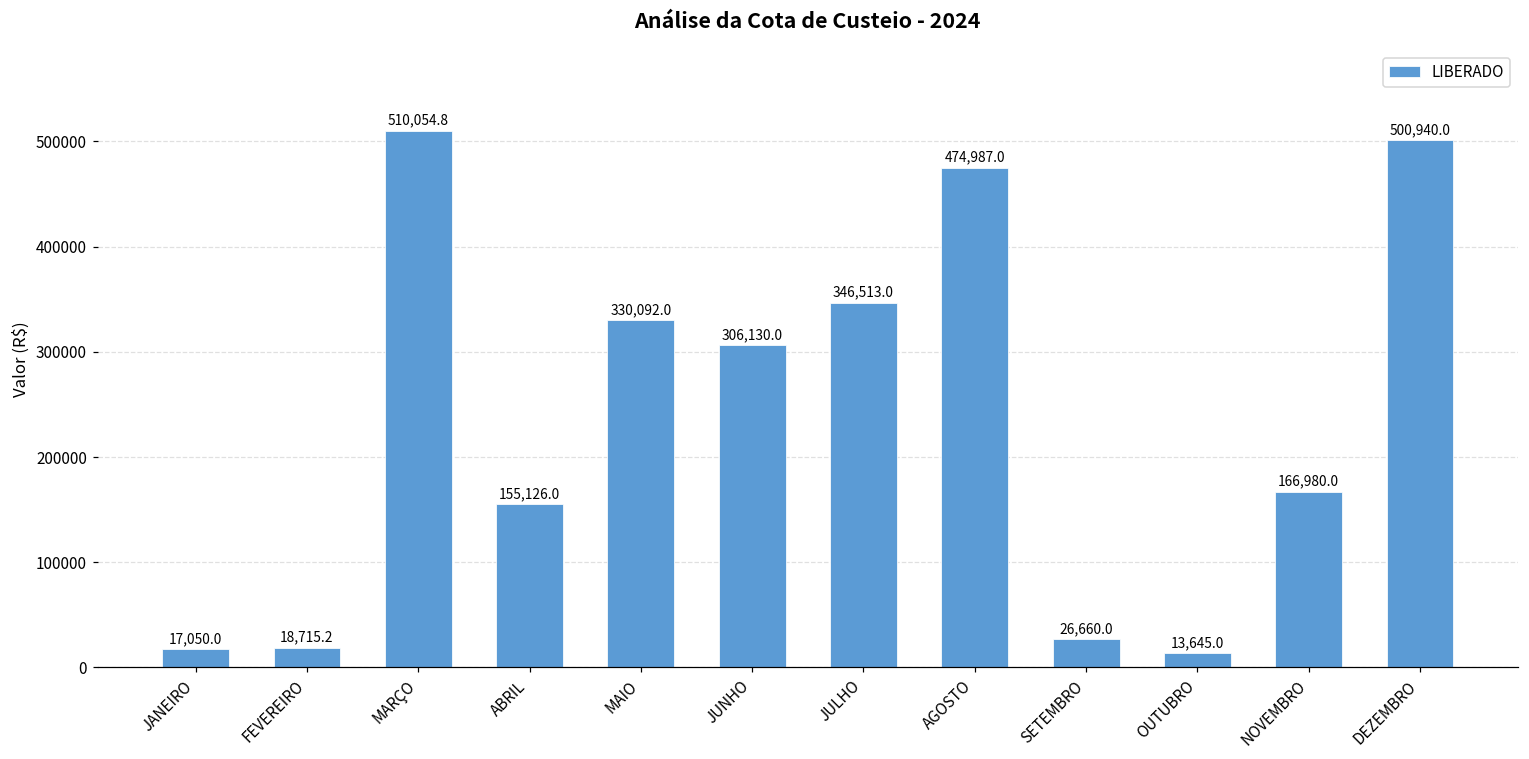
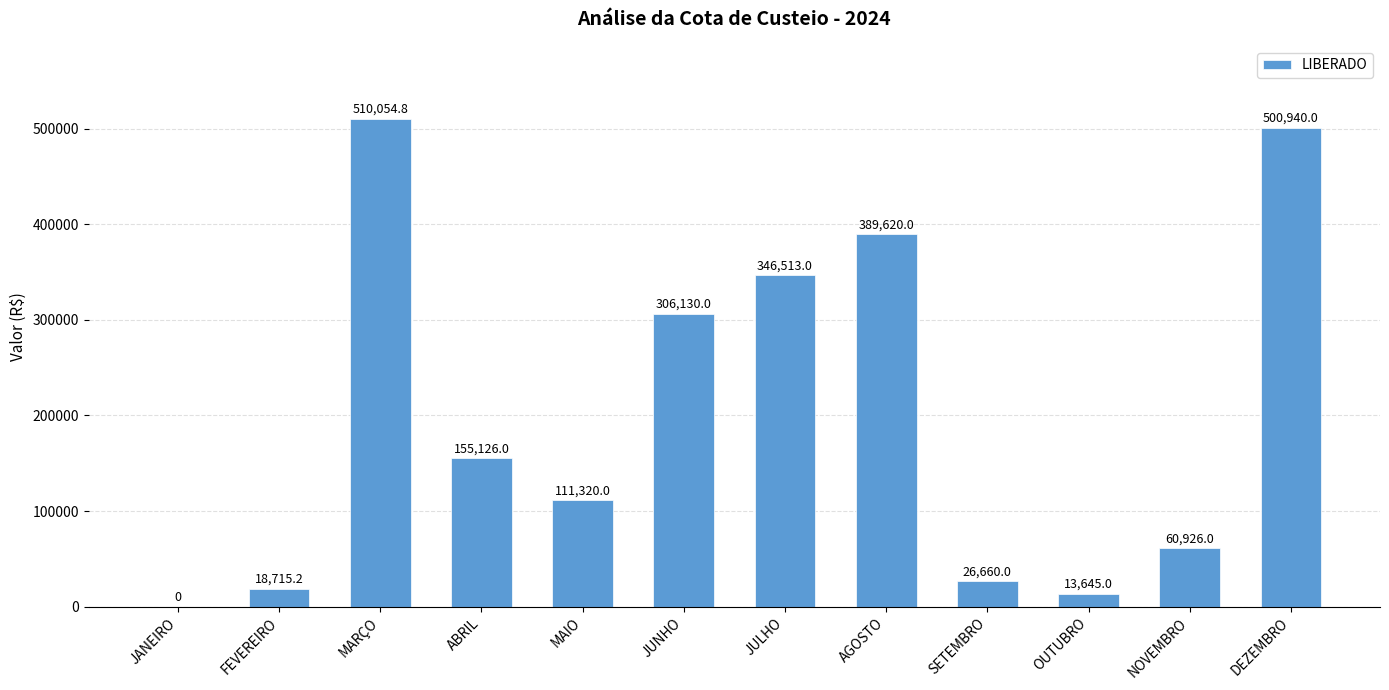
  {
-   "JANEIRO": "17,050.0",
+   "JANEIRO": "0",
    "FEVEREIRO": "18,715.2",
    "MARÇO": "510,054.8",
    "ABRIL": "155,126.0",
-   "MAIO": "330,092.0",
+   "MAIO": "111,320.0",
    "JUNHO": "306,130.0",
    "JULHO": "346,513.0",
-   "AGOSTO": "474,987.0",
+   "AGOSTO": "389,620.0",
    "SETEMBRO": "26,660.0",
    "OUTUBRO": "13,645.0",
-   "NOVEMBRO": "166,980.0",
+   "NOVEMBRO": "60,926.0",
    "DEZEMBRO": "500,940.0"
  }
